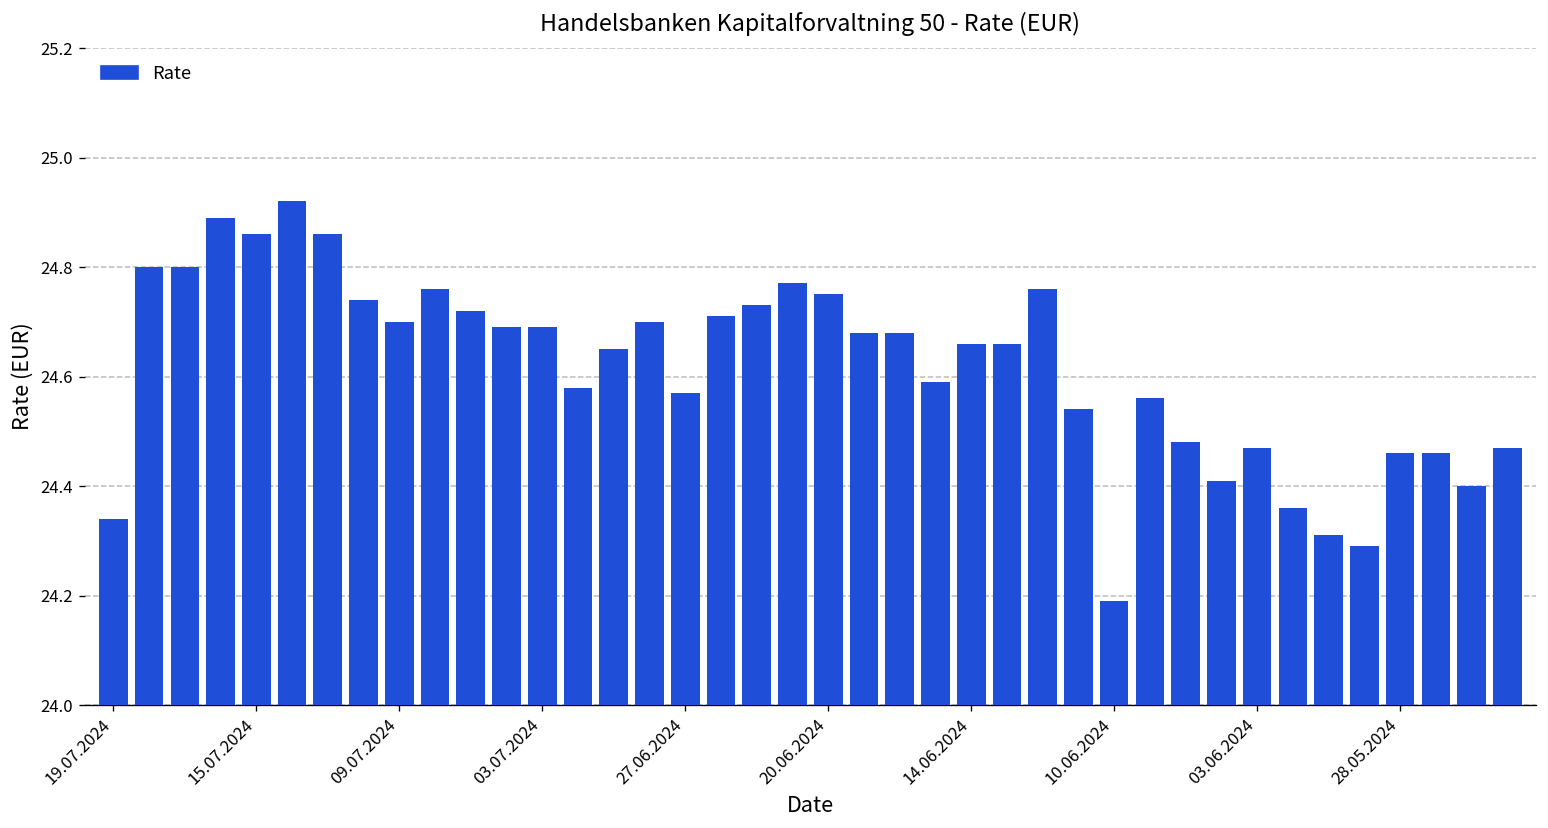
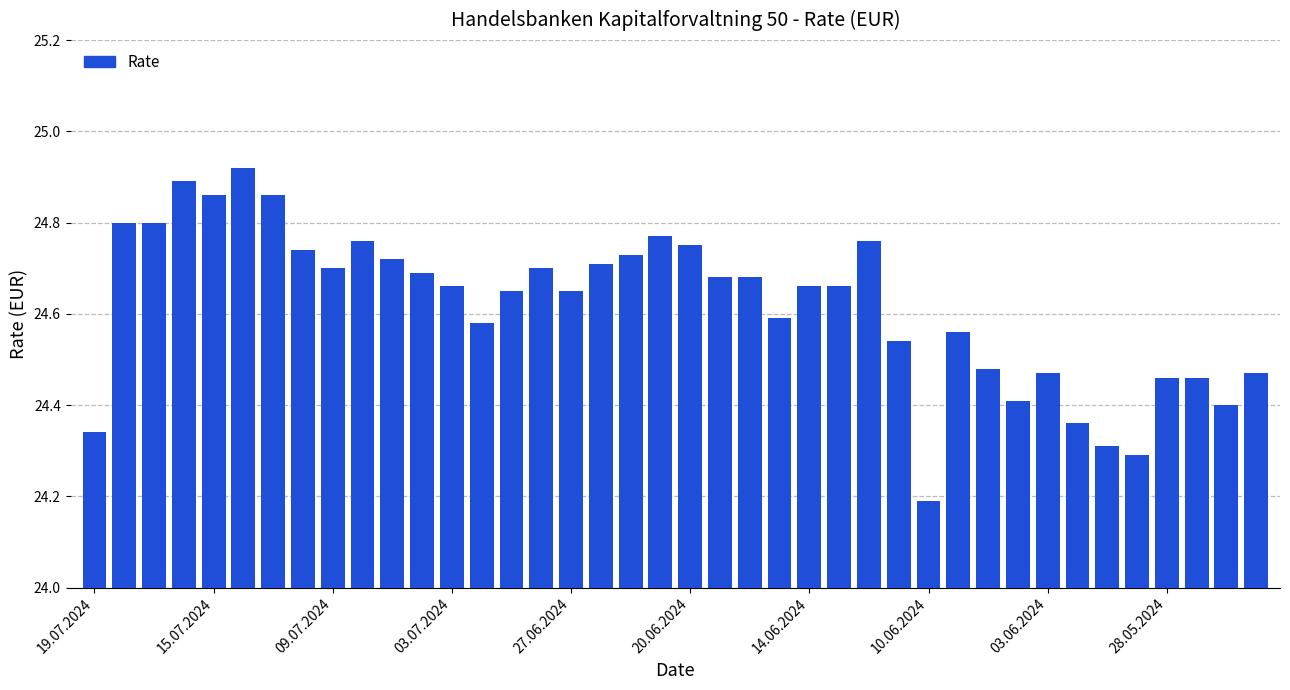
  {
    "19.07.2024": 24.34,
    "15.07.2024": 24.86,
    "09.07.2024": 24.70,
-   "03.07.2024": 24.69,
-   "27.06.2024": 24.57,
+   "03.07.2024": 24.66,
+   "27.06.2024": 24.65,
    "20.06.2024": 24.75,
    "14.06.2024": 24.66,
    "10.06.2024": 24.19,
    "03.06.2024": 24.47,
    "28.05.2024": 24.46
  }
